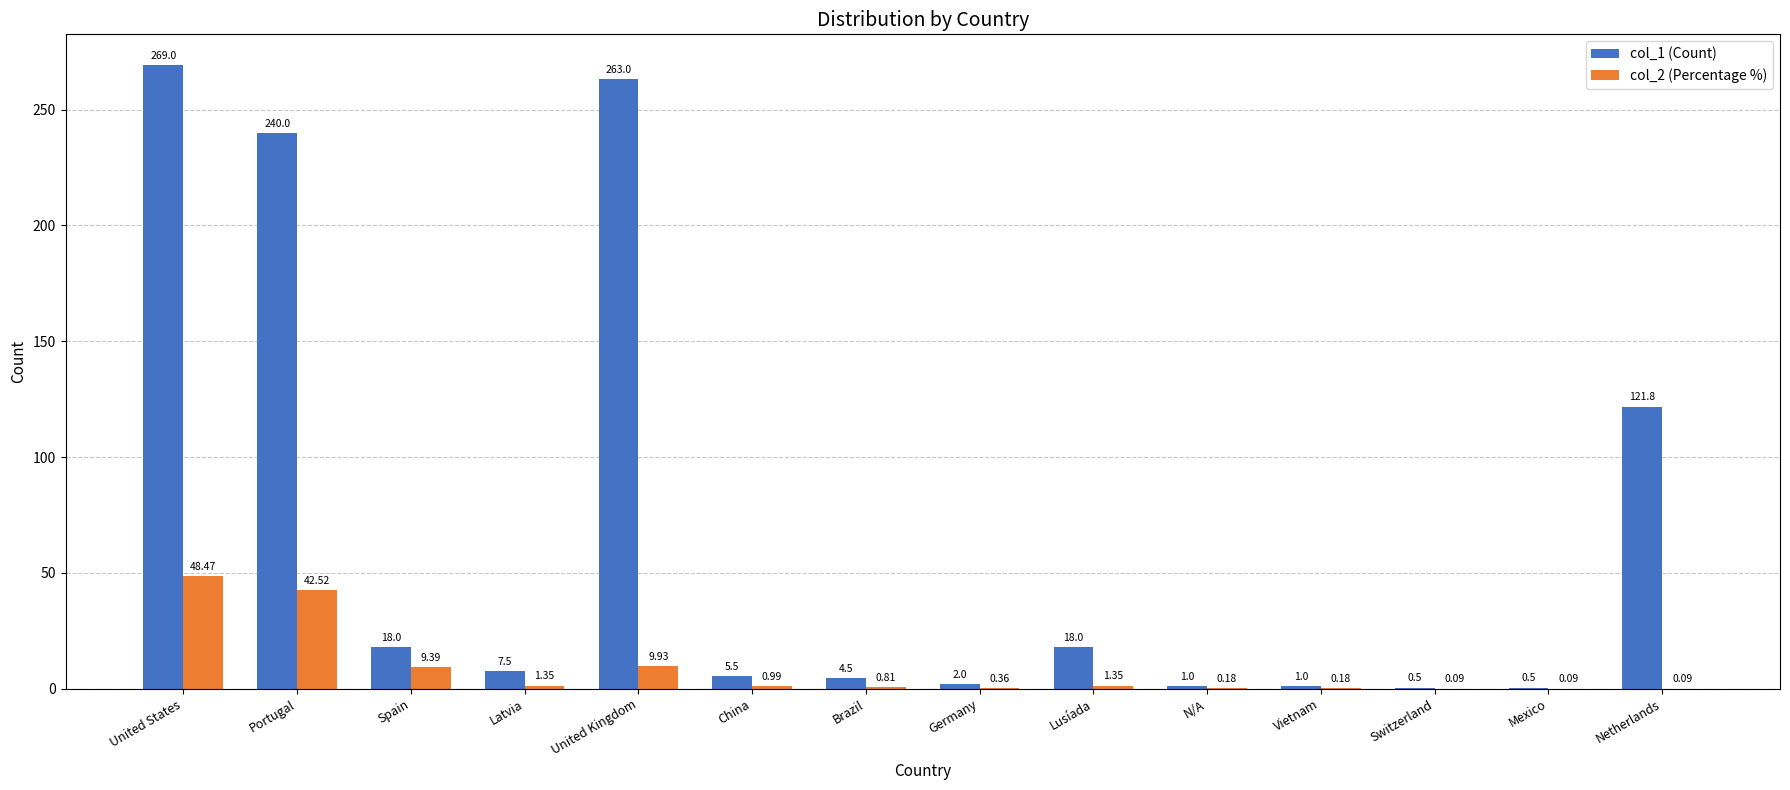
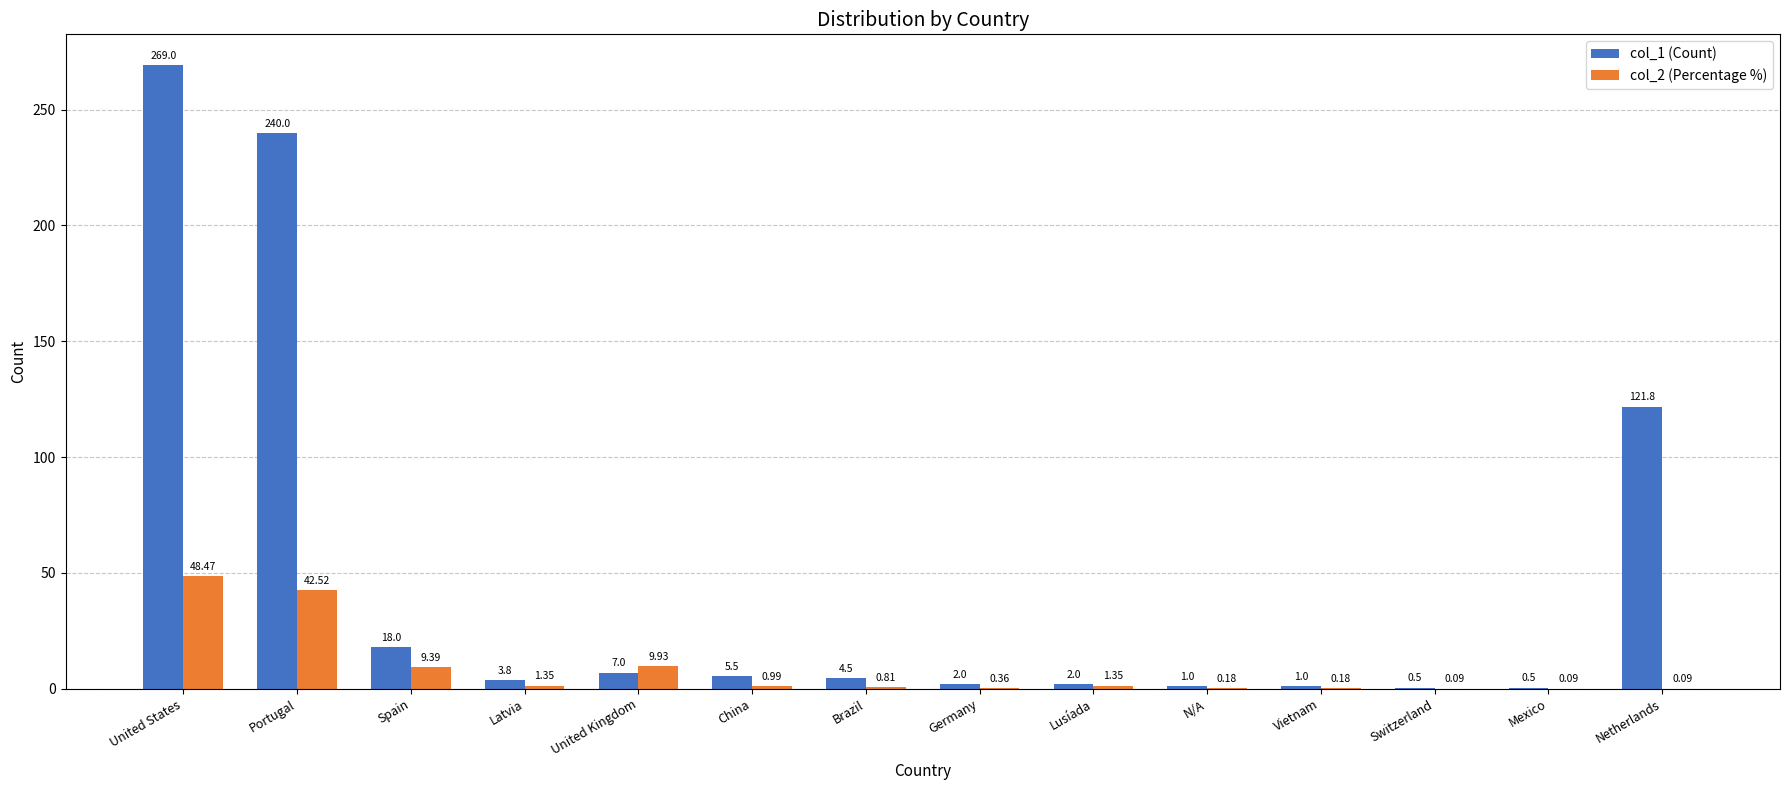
  {
    "col_1 (Count)": {
      "United States": 269.0,
      "Portugal": 240.0,
      "Spain": 18.0,
-     "Latvia": 7.5,
-     "United Kingdom": 263.0,
+     "Latvia": 3.8,
+     "United Kingdom": 7.0,
      "China": 5.5,
      "Brazil": 4.5,
      "Germany": 2.0,
-     "Lusíada": 18.0,
+     "Lusíada": 2.0,
      "N/A": 1.0,
      "Vietnam": 1.0,
      "Switzerland": 0.5,
      "Mexico": 0.5,
      "Netherlands": 121.8
    },
    "col_2 (Percentage %)": {
      "United States": 48.47,
      "Portugal": 42.52,
      "Spain": 9.39,
      "Latvia": 1.35,
      "United Kingdom": 9.93,
      "China": 0.99,
      "Brazil": 0.81,
      "Germany": 0.36,
      "Lusíada": 1.35,
      "N/A": 0.18,
      "Vietnam": 0.18,
      "Switzerland": 0.09,
      "Mexico": 0.09,
      "Netherlands": 0.09
    }
  }
